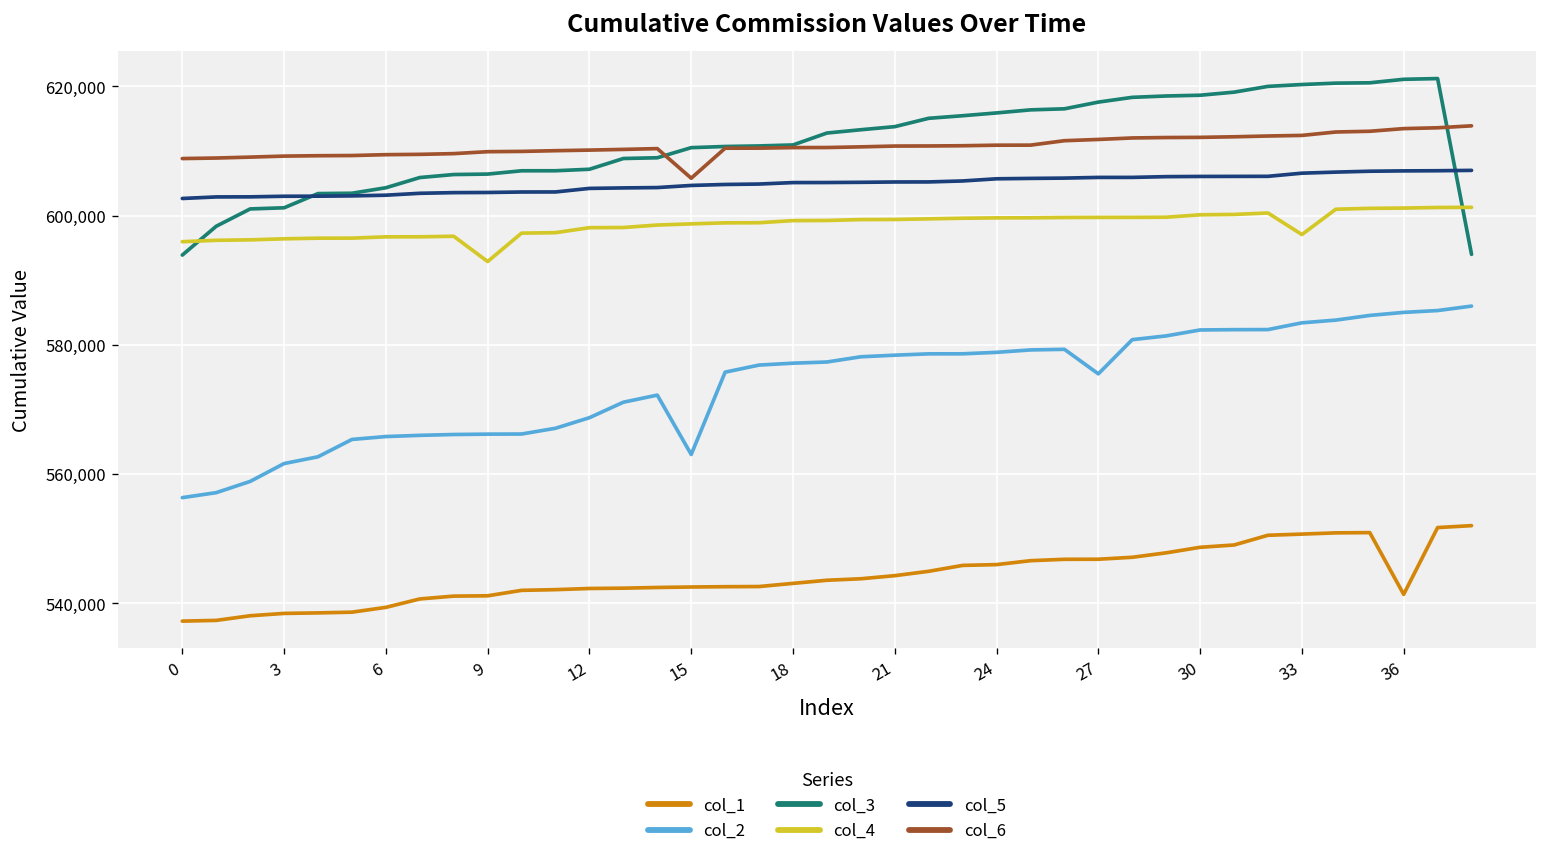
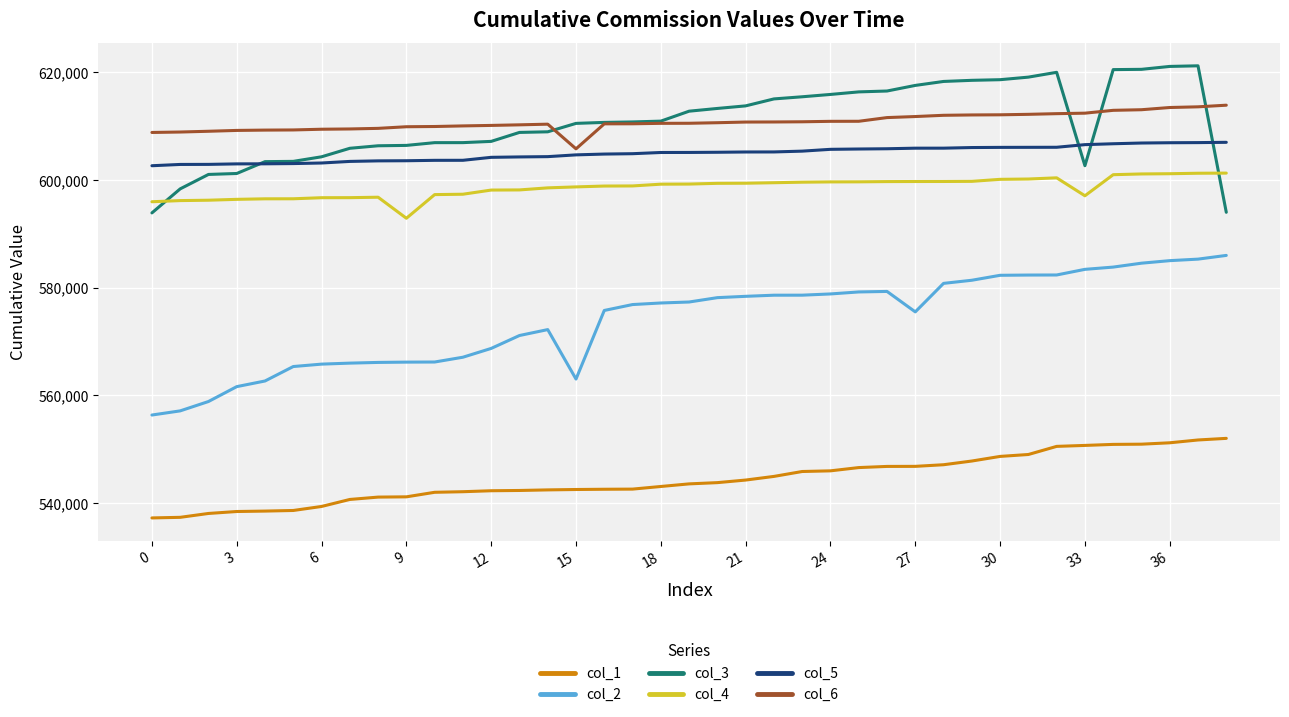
  {
    "col_1": {
      "0": "537,000",
      "3": "538,000",
      "6": "539,000",
      "9": "541,000",
      "12": "542,000",
      "15": "543,000",
      "18": "543,000",
      "21": "544,000",
      "24": "546,000",
      "27": "547,000",
      "30": "549,000",
      "33": "551,000",
-     "36": "541,000"
+     "36": "551,000"
    },
    "col_2": {
      "0": "556,000",
      "3": "562,000",
      "6": "566,000",
      "9": "566,000",
      "12": "569,000",
      "15": "563,000",
      "18": "577,000",
      "21": "578,000",
      "24": "579,000",
      "27": "575,000",
      "30": "582,000",
      "33": "583,000",
      "36": "585,000"
    },
    "col_3": {
      "0": "594,000",
      "3": "601,000",
      "6": "604,000",
      "9": "606,000",
      "12": "607,000",
      "15": "611,000",
      "21": "614,000",
      "24": "616,000",
      "27": "618,000",
      "30": "619,000",
-     "33": "620,000",
+     "33": "603,000",
      "36": "621,000"
    },
    "col_4": {
      "0": "596,000",
      "3": "596,000",
      "6": "597,000",
      "9": "593,000",
      "12": "598,000",
      "15": "599,000",
      "18": "599,000",
      "21": "599,000",
      "24": "600,000",
      "27": "600,000",
      "30": "600,000",
      "33": "597,000",
      "36": "601,000"
    },
    "col_5": {
      "0": "603,000",
      "3": "603,000",
      "6": "603,000",
      "9": "604,000",
      "12": "604,000",
      "15": "605,000",
      "18": "605,000",
      "21": "605,000",
      "24": "606,000",
      "27": "606,000",
      "30": "606,000",
      "33": "607,000",
      "36": "607,000"
    },
    "col_6": {
      "0": "609,000",
      "3": "609,000",
      "6": "609,000",
      "9": "610,000",
      "12": "610,000",
      "15": "606,000",
      "21": "611,000",
      "24": "611,000",
      "27": "612,000",
      "30": "612,000",
      "33": "612,000",
      "36": "613,000"
    }
  }
